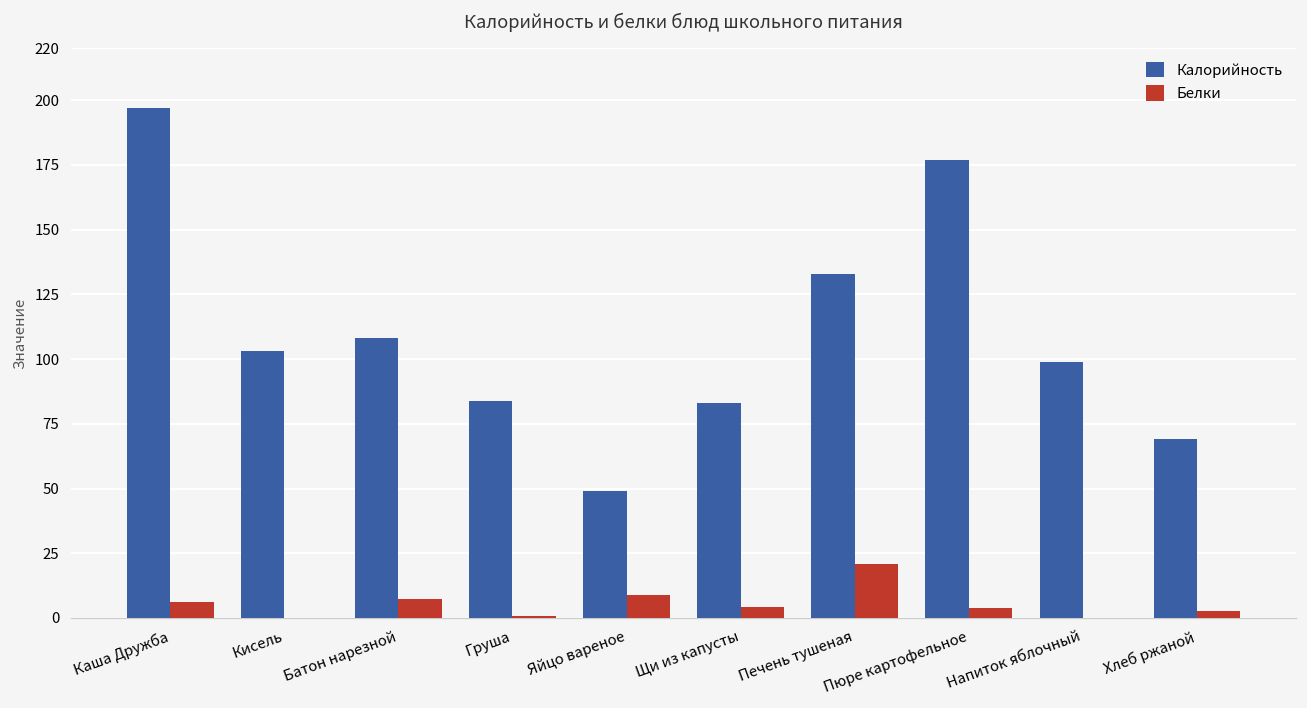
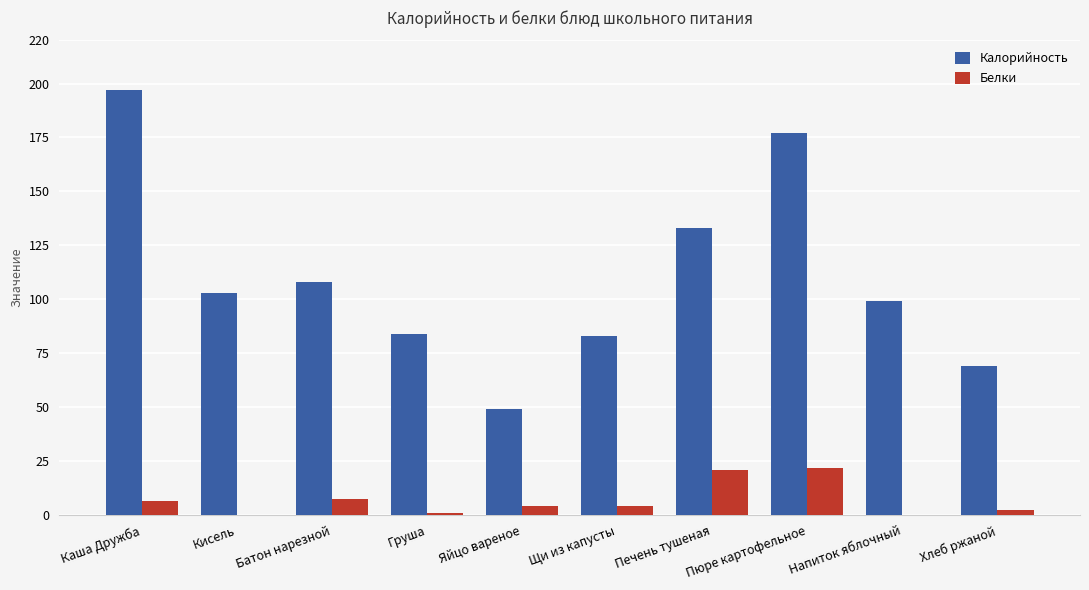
  {
    "Калорийность": {
      "Каша Дружба": 197,
      "Кисель": 103,
      "Батон нарезной": 108,
      "Груша": 84,
      "Яйцо вареное": 49,
      "Щи из капусты": 83,
      "Печень тушеная": 133,
      "Пюре картофельное": 177,
      "Напиток яблочный": 99,
      "Хлеб ржаной": 69
    },
    "Белки": {
      "Каша Дружба": 6,
      "Кисель": 0,
      "Батон нарезной": 7,
-     "Яйцо вареное": 9,
+     "Яйцо вареное": 4,
      "Щи из капусты": 4,
      "Печень тушеная": 21,
-     "Пюре картофельное": 4,
+     "Пюре картофельное": 22,
      "Хлеб ржаной": 3
    }
  }
